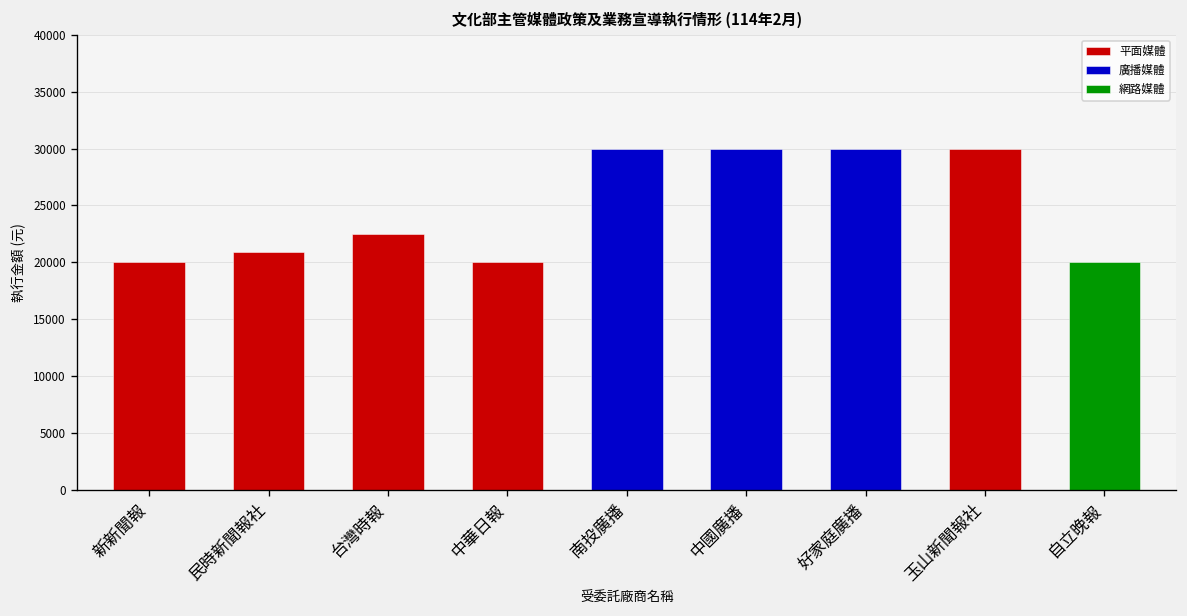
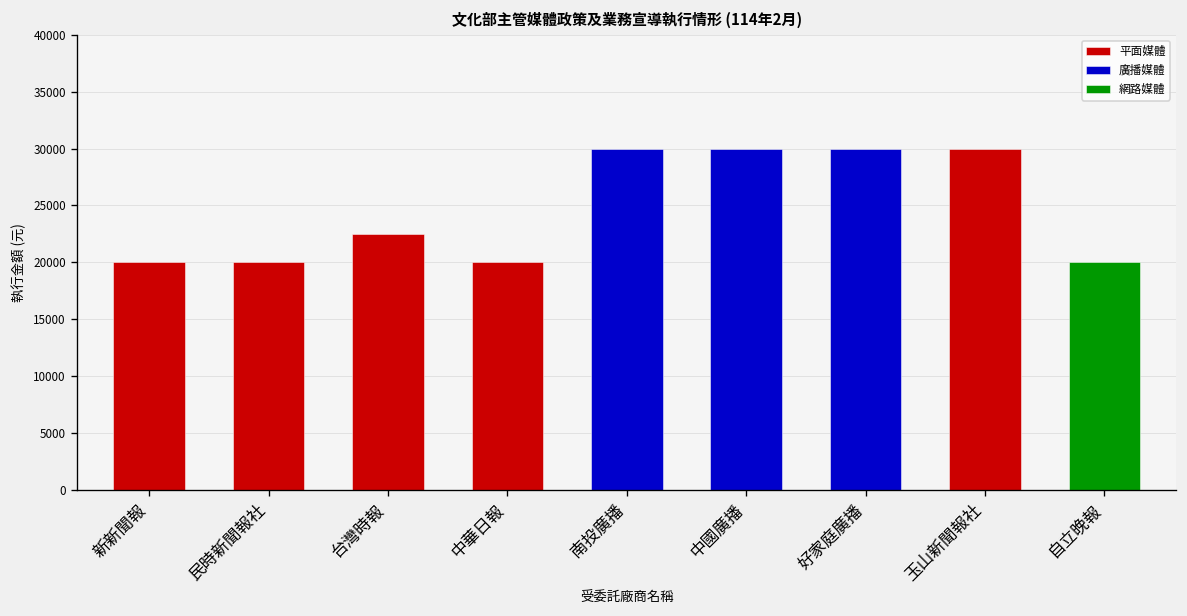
  {
    "新新聞報": 20000,
-   "民時新聞報社": 21000,
+   "民時新聞報社": 20000,
    "台灣時報": 22000,
    "中華日報": 20000,
    "南投廣播": 30000,
    "中國廣播": 30000,
    "好家庭廣播": 30000,
    "玉山新聞報社": 30000,
    "自立晚報": 20000
  }
